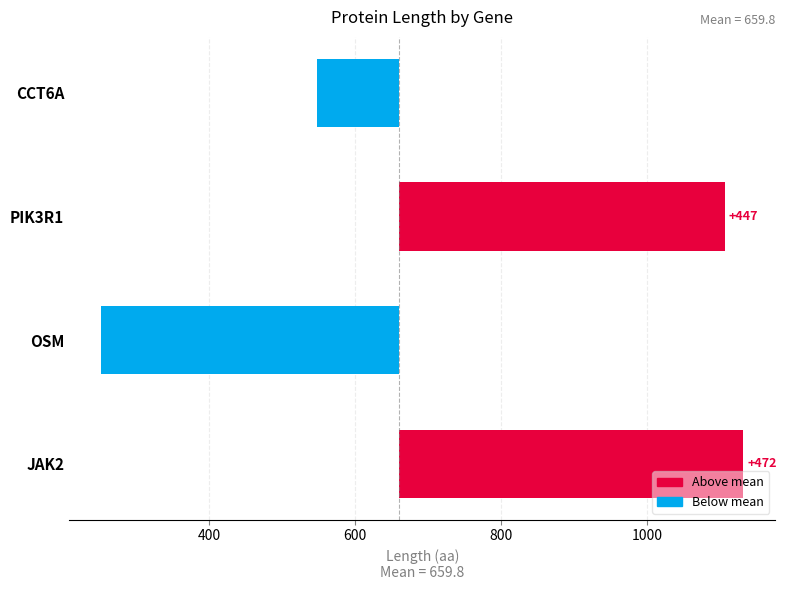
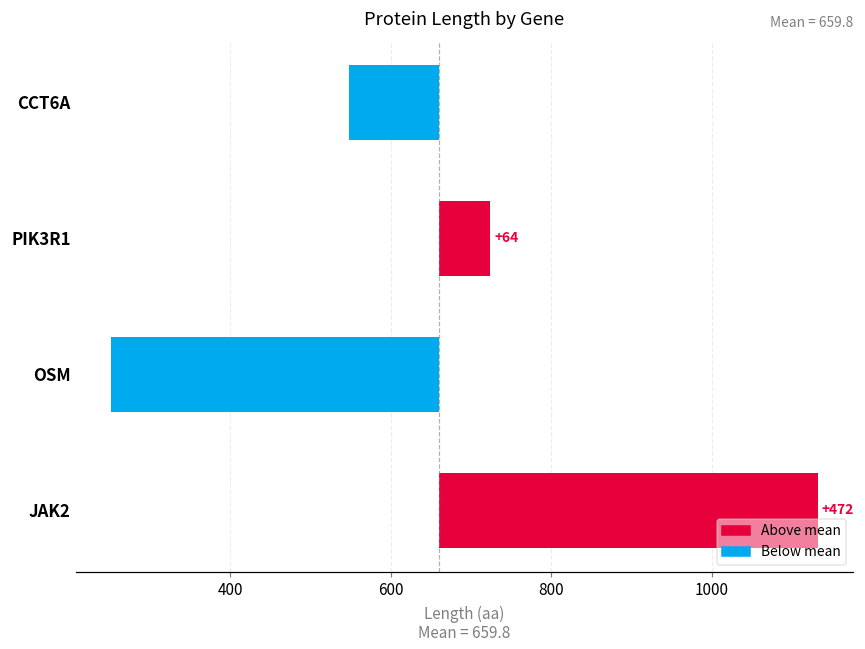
  {
-   "PIK3R1": "+447",
+   "PIK3R1": "+64",
    "JAK2": "+472"
  }
